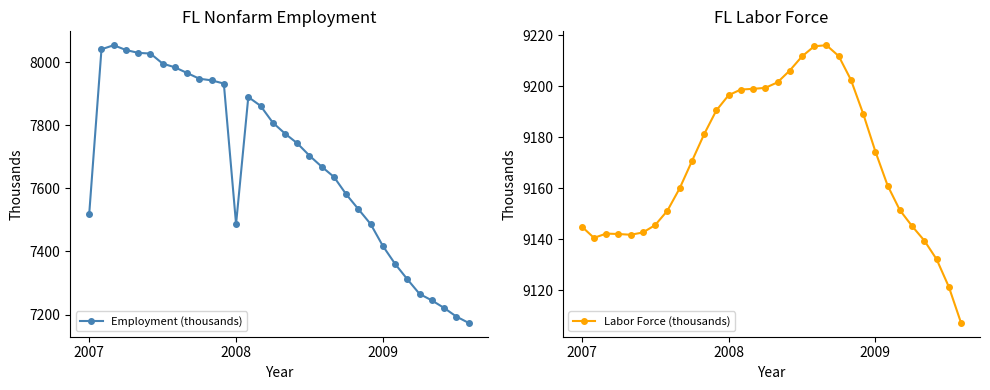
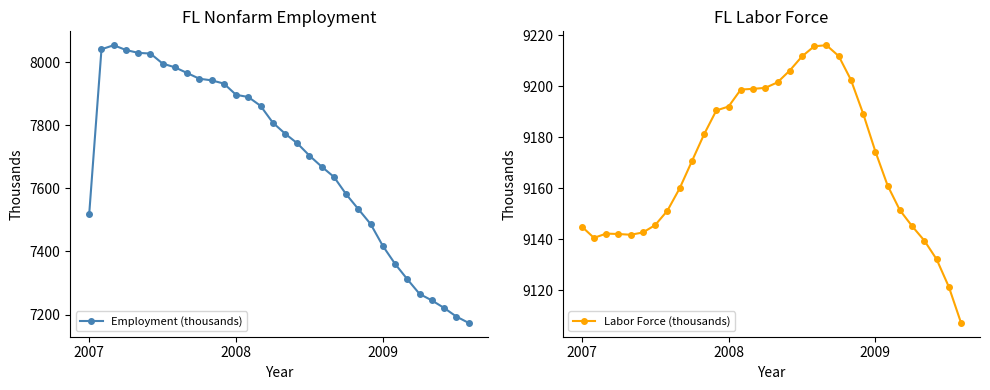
  {
    "FL Nonfarm Employment": {
      "2007": 7520,
-     "2008": 7490,
+     "2008": 7900,
      "2009": 7420
    },
    "FL Labor Force": {
      "2007": 9145,
-     "2008": 9196,
+     "2008": 9192,
      "2009": 9174
    }
  }
